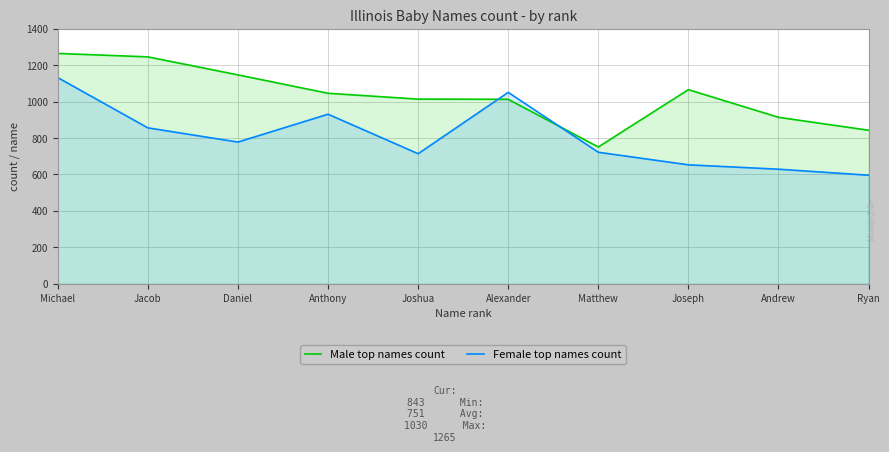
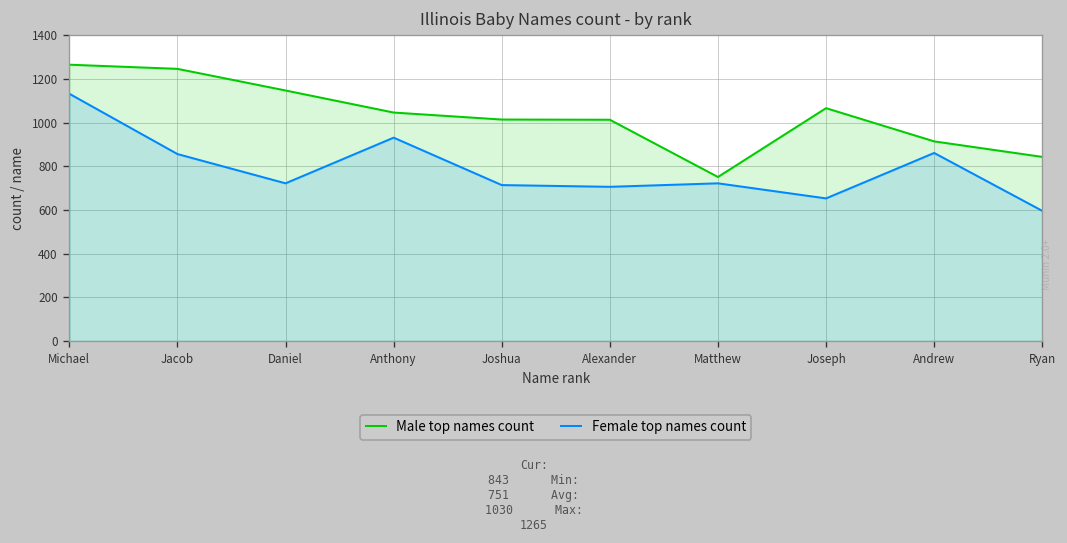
  {
    "Male top names count": {
      "Michael": 1270,
      "Jacob": 1250,
      "Daniel": 1150,
      "Anthony": 1050,
      "Joshua": 1010,
      "Alexander": 1010,
      "Matthew": 750,
      "Joseph": 1070,
      "Andrew": 910,
      "Ryan": 840
    },
    "Female top names count": {
      "Michael": 1130,
      "Jacob": 860,
-     "Daniel": 780,
+     "Daniel": 720,
      "Anthony": 930,
      "Joshua": 710,
-     "Alexander": 1050,
+     "Alexander": 710,
      "Matthew": 720,
      "Joseph": 650,
-     "Andrew": 630,
+     "Andrew": 860,
      "Ryan": 600
    }
  }
